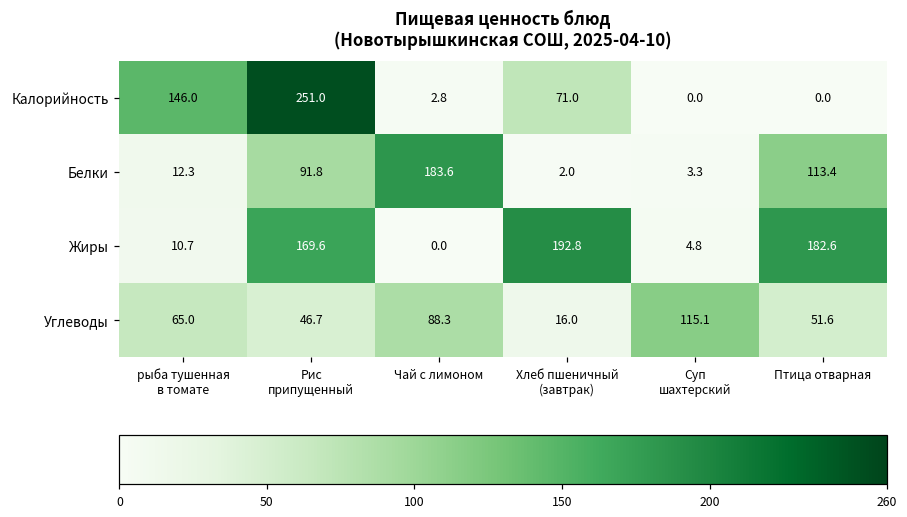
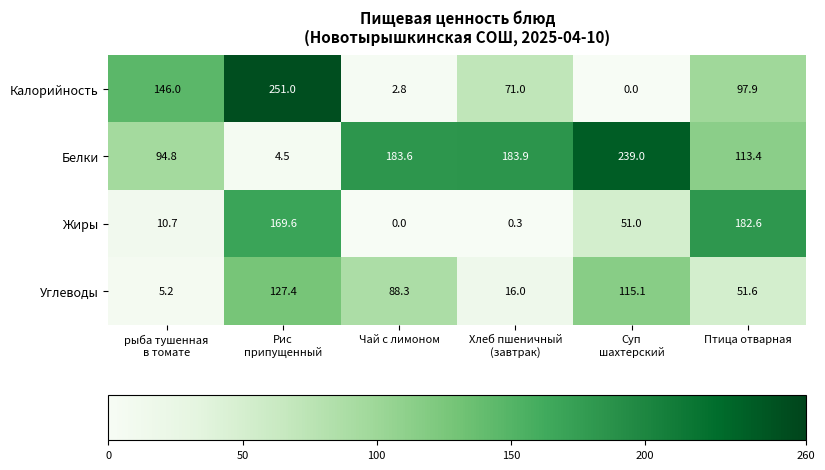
  {
    "Калорийность": {
      "рыба тушенная в томате": 146.0,
      "Рис припущенный": 251.0,
      "Чай с лимоном": 2.8,
      "Хлеб пшеничный (завтрак)": 71.0,
      "Суп шахтерский": 0.0,
-     "Птица отварная": 0.0
+     "Птица отварная": 97.9
    },
    "Белки": {
-     "рыба тушенная в томате": 12.3,
-     "Рис припущенный": 91.8,
+     "рыба тушенная в томате": 94.8,
+     "Рис припущенный": 4.5,
      "Чай с лимоном": 183.6,
-     "Хлеб пшеничный (завтрак)": 2.0,
-     "Суп шахтерский": 3.3,
+     "Хлеб пшеничный (завтрак)": 183.9,
+     "Суп шахтерский": 239.0,
      "Птица отварная": 113.4
    },
    "Жиры": {
      "рыба тушенная в томате": 10.7,
      "Рис припущенный": 169.6,
      "Чай с лимоном": 0.0,
-     "Хлеб пшеничный (завтрак)": 192.8,
-     "Суп шахтерский": 4.8,
+     "Хлеб пшеничный (завтрак)": 0.3,
+     "Суп шахтерский": 51.0,
      "Птица отварная": 182.6
    },
    "Углеводы": {
-     "рыба тушенная в томате": 65.0,
-     "Рис припущенный": 46.7,
+     "рыба тушенная в томате": 5.2,
+     "Рис припущенный": 127.4,
      "Чай с лимоном": 88.3,
      "Хлеб пшеничный (завтрак)": 16.0,
      "Суп шахтерский": 115.1,
      "Птица отварная": 51.6
    }
  }
